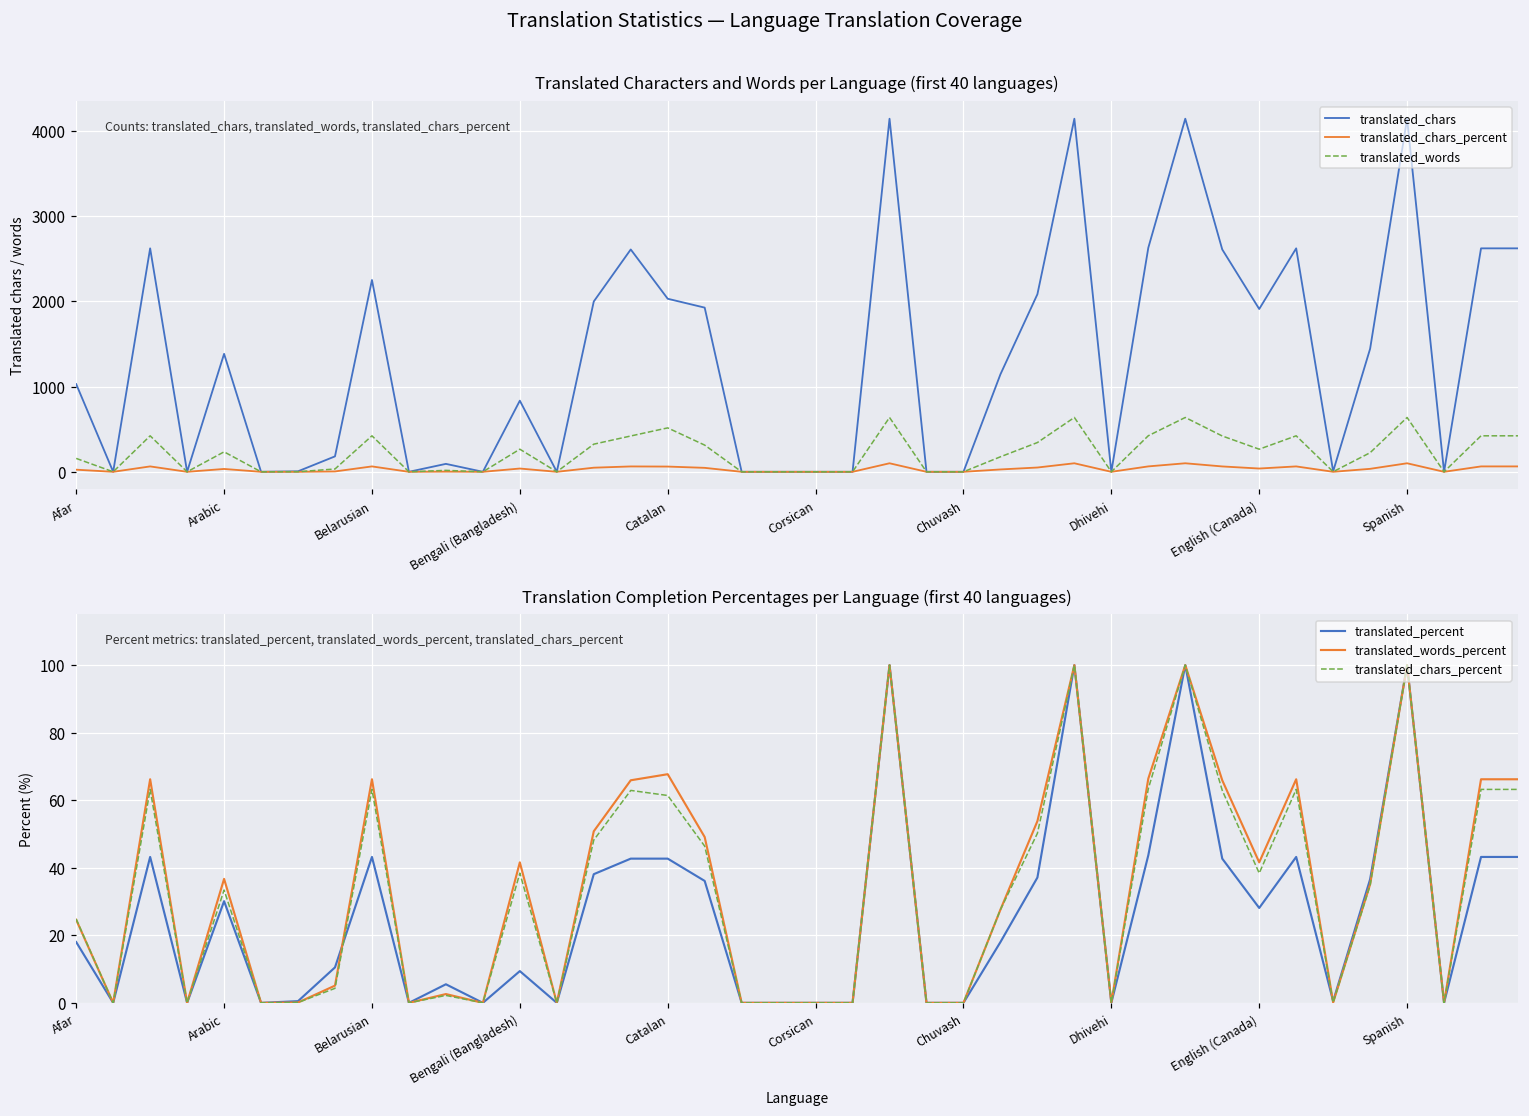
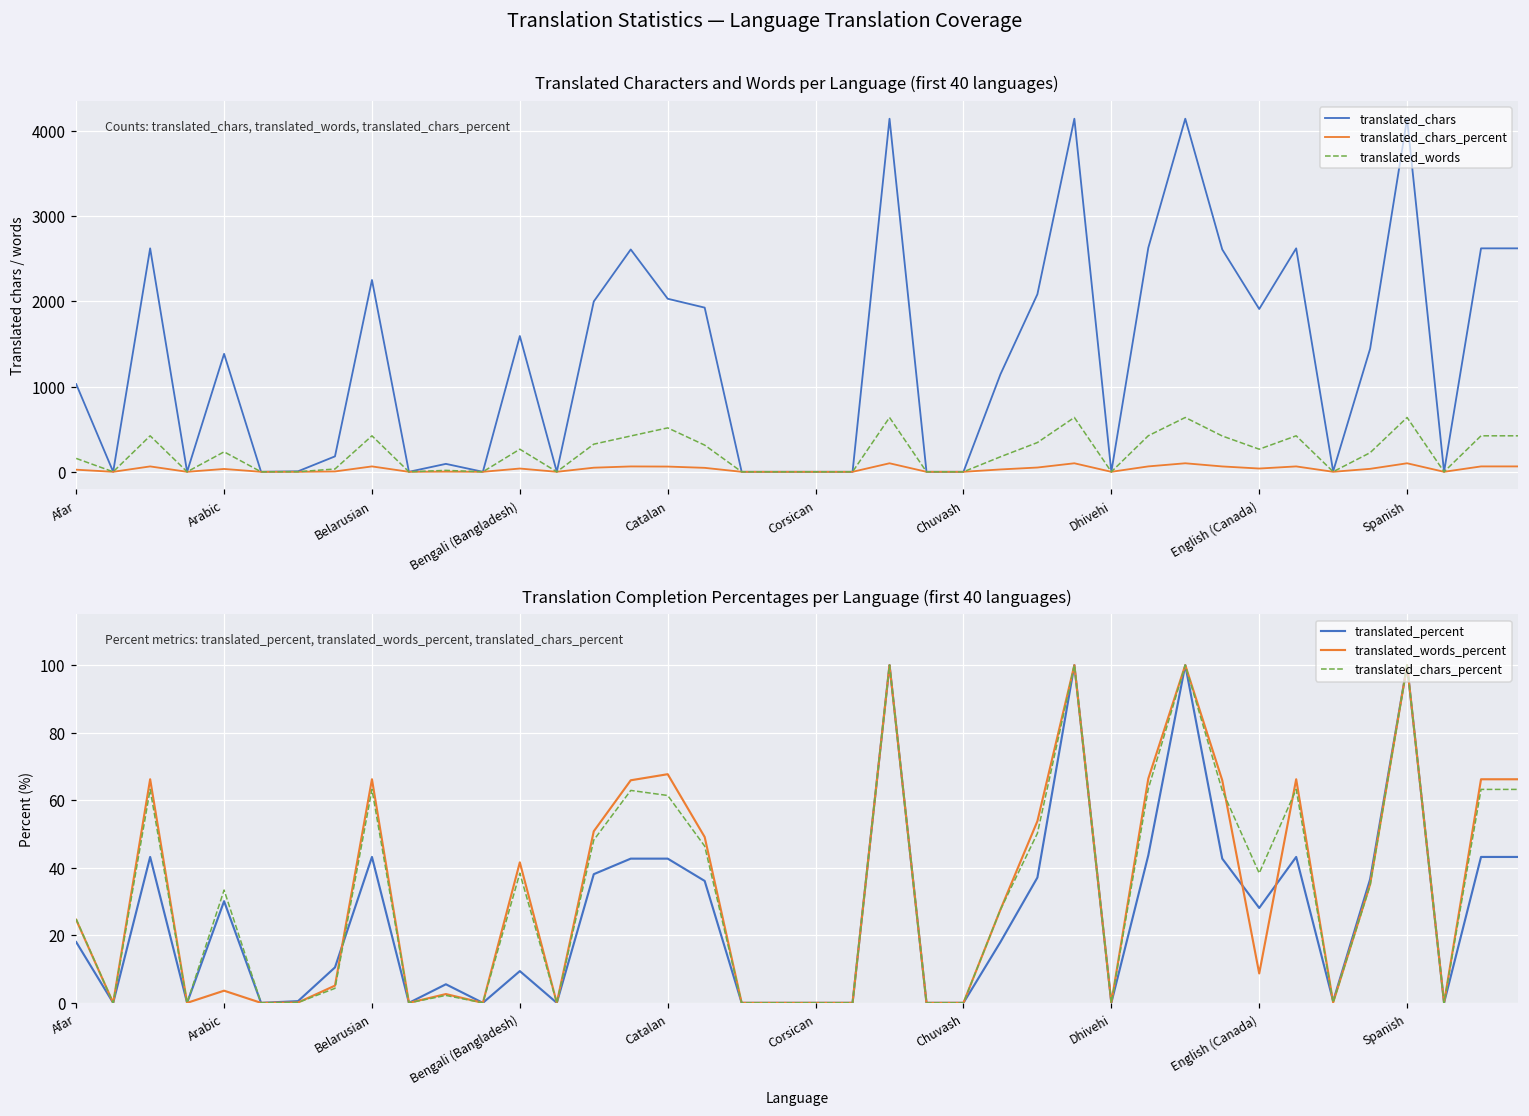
  {
    "Translated Characters and Words per Language (first 40 languages)": {
      "translated_chars": {
        "Afar": 1000,
        "Arabic": 1400,
        "Belarusian": 2200,
-       "Bengali (Bangladesh)": 800,
+       "Bengali (Bangladesh)": 1600,
        "Catalan": 2000,
        "English (Canada)": 1900
      },
      "translated_words": {
        "Afar": 200,
        "Arabic": 200,
        "Belarusian": 400,
        "Bengali (Bangladesh)": 300,
        "Catalan": 500,
        "English (Canada)": 300,
        "Spanish": 600
      }
    },
    "Translation Completion Percentages per Language (first 40 languages)": {
      "translated_percent": {
        "Afar": 18,
        "Arabic": 30,
        "Belarusian": 43,
        "Bengali (Bangladesh)": 9,
        "Catalan": 43,
        "English (Canada)": 28
      },
      "translated_words_percent": {
-       "Arabic": 37,
+       "Arabic": 4,
        "Belarusian": 66,
        "Bengali (Bangladesh)": 42,
        "Catalan": 68,
-       "English (Canada)": 42
+       "English (Canada)": 9
      },
      "translated_chars_percent": {
        "Arabic": 33,
        "Belarusian": 63,
        "Bengali (Bangladesh)": 38,
        "Catalan": 61,
        "English (Canada)": 38
      }
    }
  }
